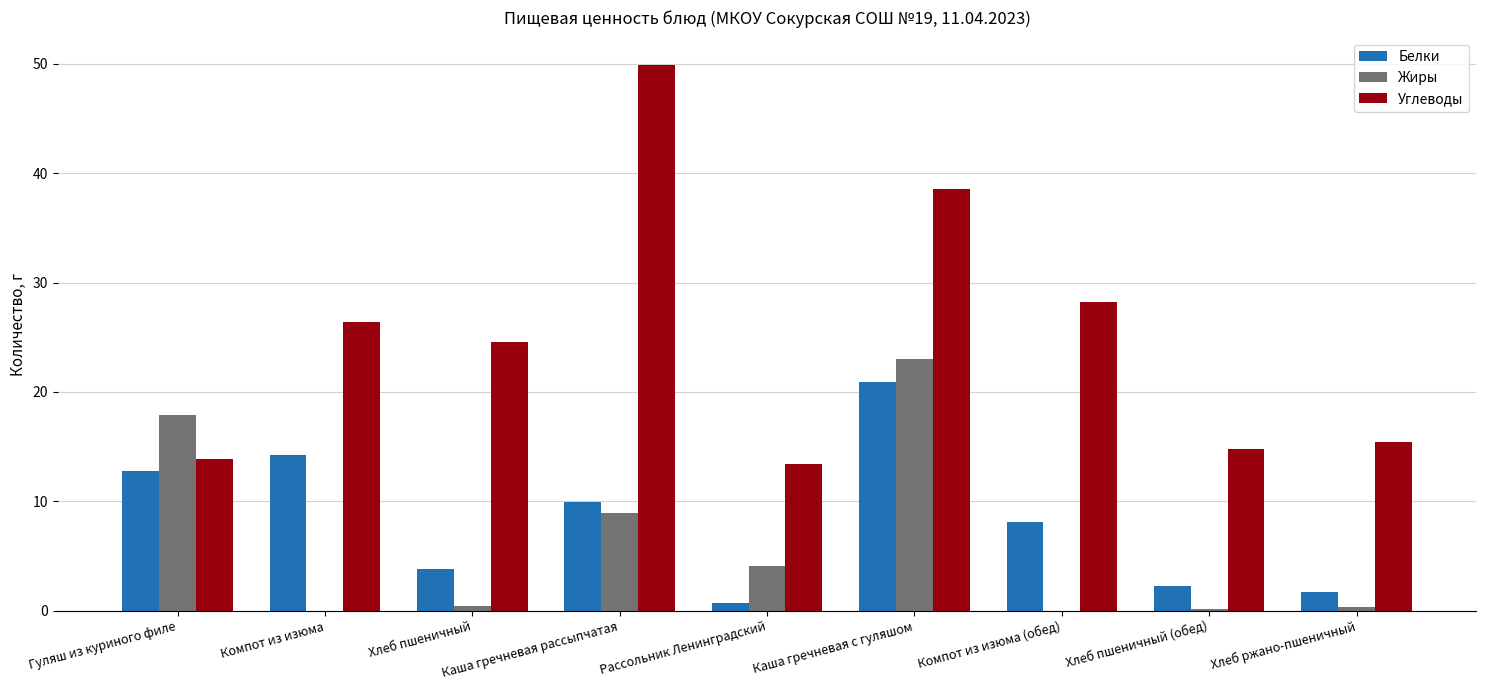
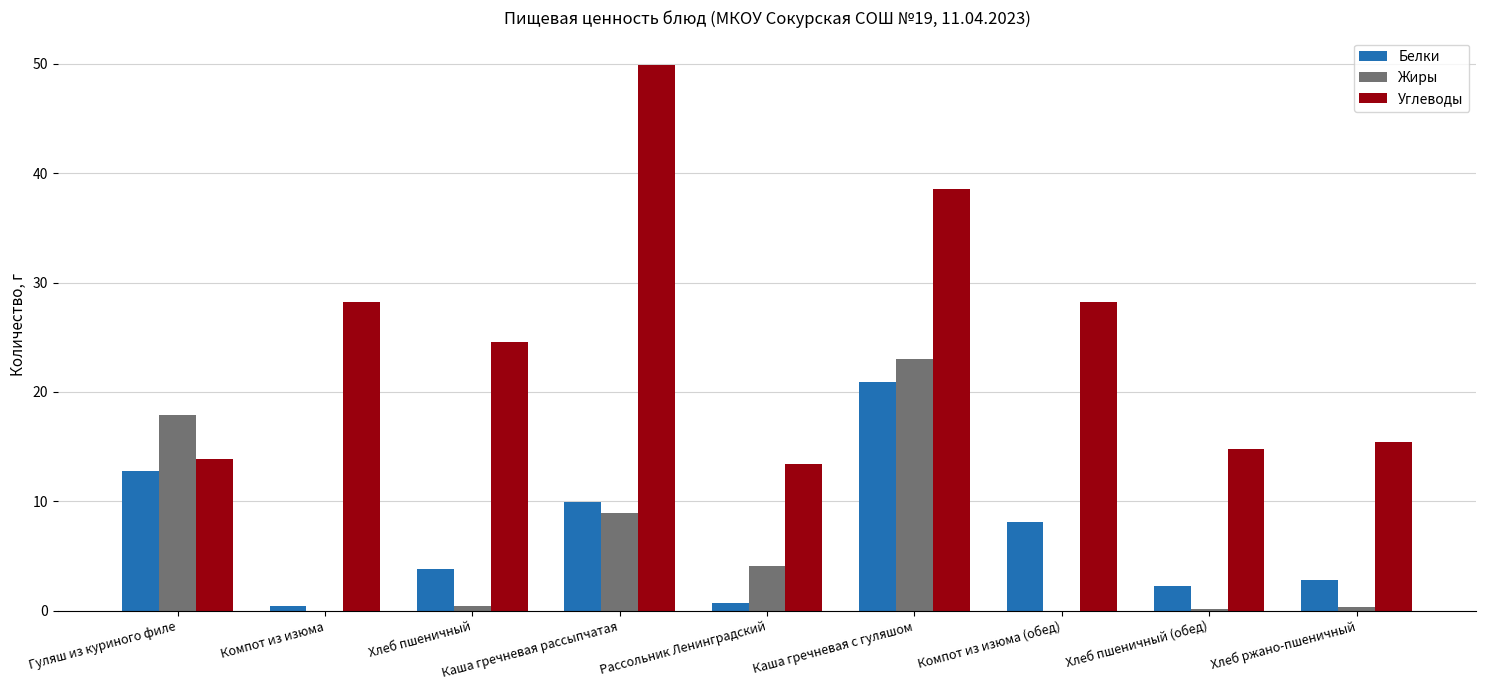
  {
    "Белки": {
      "Гуляш из куриного филе": 12.8,
-     "Компот из изюма": 14.2,
+     "Компот из изюма": 0.4,
      "Хлеб пшеничный": 3.8,
      "Каша гречневая рассыпчатая": 9.9,
      "Рассольник Ленинградский": 0.7,
      "Каша гречневая с гуляшом": 20.9,
      "Компот из изюма (обед)": 8.1,
      "Хлеб пшеничный (обед)": 2.3,
-     "Хлеб ржано-пшеничный": 1.7
+     "Хлеб ржано-пшеничный": 2.8
    },
    "Жиры": {
      "Гуляш из куриного филе": 17.9,
      "Компот из изюма": 0.0,
      "Хлеб пшеничный": 0.4,
      "Каша гречневая рассыпчатая": 8.9,
      "Рассольник Ленинградский": 4.1,
      "Каша гречневая с гуляшом": 23.0,
      "Компот из изюма (обед)": 0.0,
      "Хлеб ржано-пшеничный": 0.3
    },
    "Углеводы": {
      "Гуляш из куриного филе": 13.9,
-     "Компот из изюма": 26.4,
+     "Компот из изюма": 28.2,
      "Хлеб пшеничный": 24.6,
      "Каша гречневая рассыпчатая": 49.9,
      "Рассольник Ленинградский": 13.4,
      "Каша гречневая с гуляшом": 38.6,
      "Компот из изюма (обед)": 28.2,
      "Хлеб пшеничный (обед)": 14.8,
      "Хлеб ржано-пшеничный": 15.4
    }
  }
